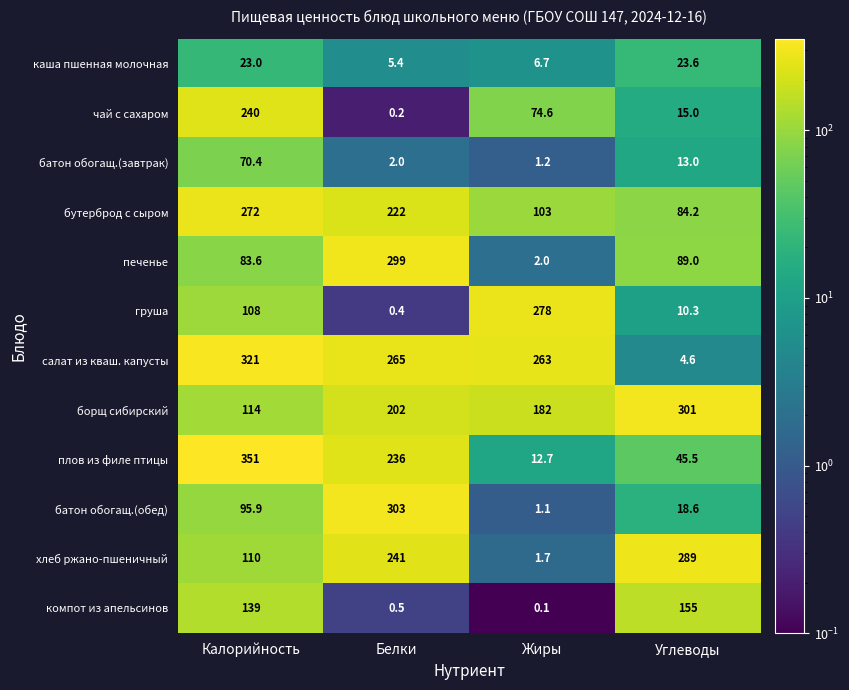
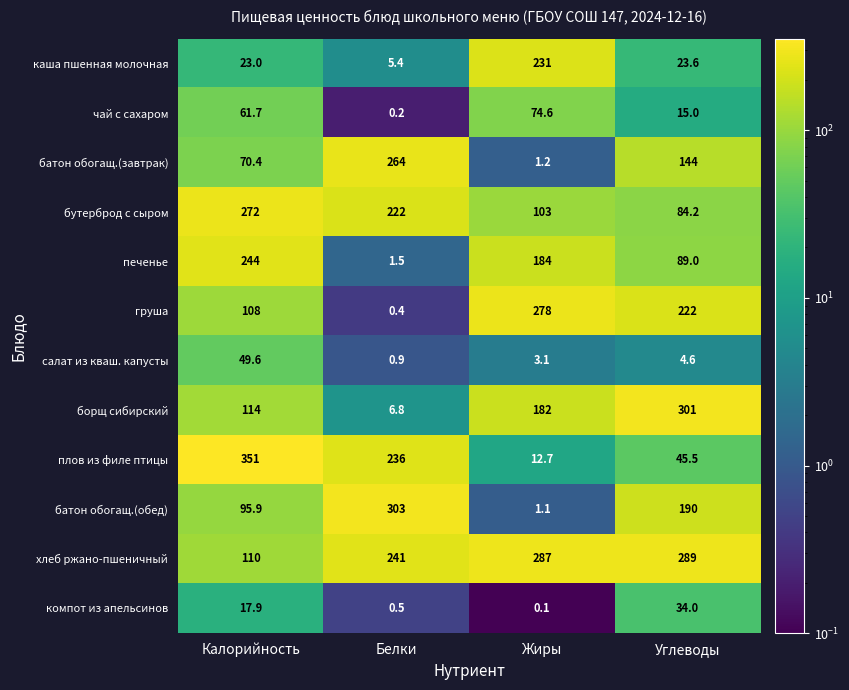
  {
    "каша пшенная молочная": {
      "Калорийность": 23.0,
      "Белки": 5.4,
-     "Жиры": 6.7,
+     "Жиры": 231,
      "Углеводы": 23.6
    },
    "чай с сахаром": {
-     "Калорийность": 240,
+     "Калорийность": 61.7,
      "Белки": 0.2,
      "Жиры": 74.6,
      "Углеводы": 15.0
    },
    "батон обогащ.(завтрак)": {
      "Калорийность": 70.4,
-     "Белки": 2.0,
+     "Белки": 264,
      "Жиры": 1.2,
-     "Углеводы": 13.0
+     "Углеводы": 144
    },
    "бутерброд с сыром": {
      "Калорийность": 272,
      "Белки": 222,
      "Жиры": 103,
      "Углеводы": 84.2
    },
    "печенье": {
-     "Калорийность": 83.6,
-     "Белки": 299,
-     "Жиры": 2.0,
+     "Калорийность": 244,
+     "Белки": 1.5,
+     "Жиры": 184,
      "Углеводы": 89.0
    },
    "груша": {
      "Калорийность": 108,
      "Белки": 0.4,
      "Жиры": 278,
-     "Углеводы": 10.3
+     "Углеводы": 222
    },
    "салат из кваш. капусты": {
-     "Калорийность": 321,
-     "Белки": 265,
-     "Жиры": 263,
+     "Калорийность": 49.6,
+     "Белки": 0.9,
+     "Жиры": 3.1,
      "Углеводы": 4.6
    },
    "борщ сибирский": {
      "Калорийность": 114,
-     "Белки": 202,
+     "Белки": 6.8,
      "Жиры": 182,
      "Углеводы": 301
    },
    "плов из филе птицы": {
      "Калорийность": 351,
      "Белки": 236,
      "Жиры": 12.7,
      "Углеводы": 45.5
    },
    "батон обогащ.(обед)": {
      "Калорийность": 95.9,
      "Белки": 303,
      "Жиры": 1.1,
-     "Углеводы": 18.6
+     "Углеводы": 190
    },
    "хлеб ржано-пшеничный": {
      "Калорийность": 110,
      "Белки": 241,
-     "Жиры": 1.7,
+     "Жиры": 287,
      "Углеводы": 289
    },
    "компот из апельсинов": {
-     "Калорийность": 139,
+     "Калорийность": 17.9,
      "Белки": 0.5,
      "Жиры": 0.1,
-     "Углеводы": 155
+     "Углеводы": 34.0
    }
  }
